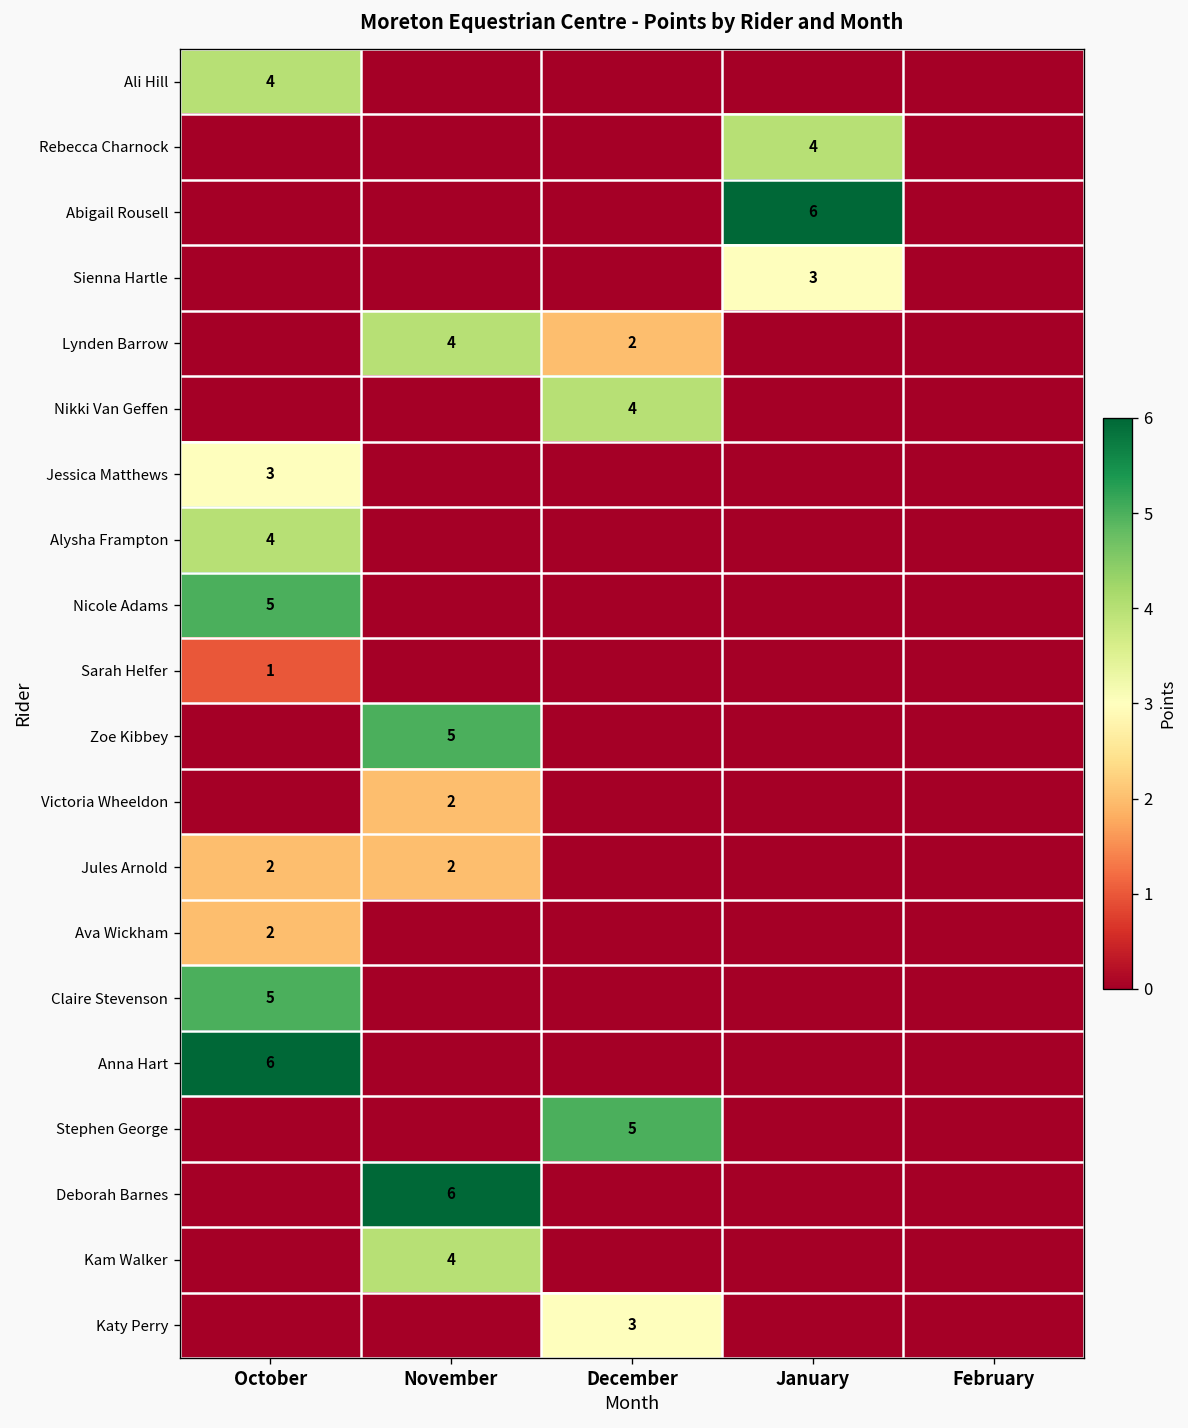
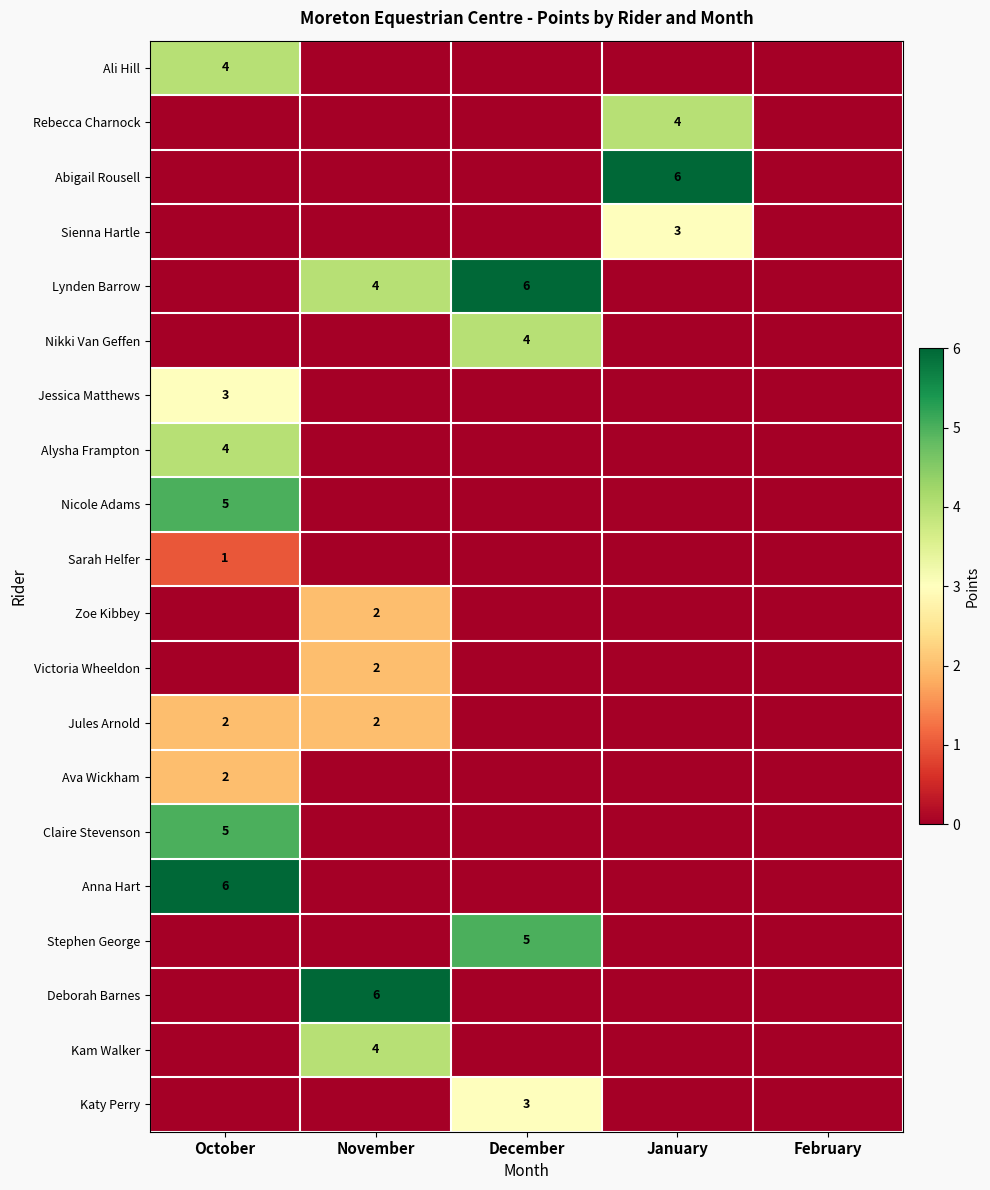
  {
    "Ali Hill": {
      "October": 4
    },
    "Rebecca Charnock": {
      "January": 4
    },
    "Abigail Rousell": {
      "January": 6
    },
    "Sienna Hartle": {
      "January": 3
    },
    "Lynden Barrow": {
      "November": 4,
-     "December": 2
+     "December": 6
    },
    "Nikki Van Geffen": {
      "December": 4
    },
    "Jessica Matthews": {
      "October": 3
    },
    "Alysha Frampton": {
      "October": 4
    },
    "Nicole Adams": {
      "October": 5
    },
    "Sarah Helfer": {
      "October": 1
    },
    "Zoe Kibbey": {
-     "November": 5
+     "November": 2
    },
    "Victoria Wheeldon": {
      "November": 2
    },
    "Jules Arnold": {
      "October": 2,
      "November": 2
    },
    "Ava Wickham": {
      "October": 2
    },
    "Claire Stevenson": {
      "October": 5
    },
    "Anna Hart": {
      "October": 6
    },
    "Stephen George": {
      "December": 5
    },
    "Deborah Barnes": {
      "November": 6
    },
    "Kam Walker": {
      "November": 4
    },
    "Katy Perry": {
      "December": 3
    }
  }
